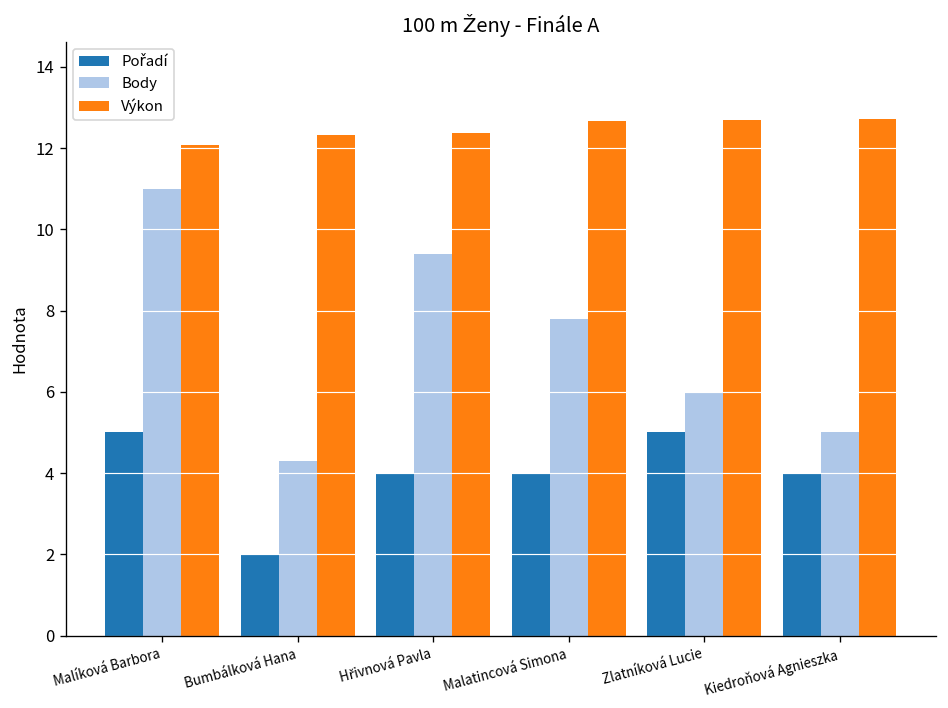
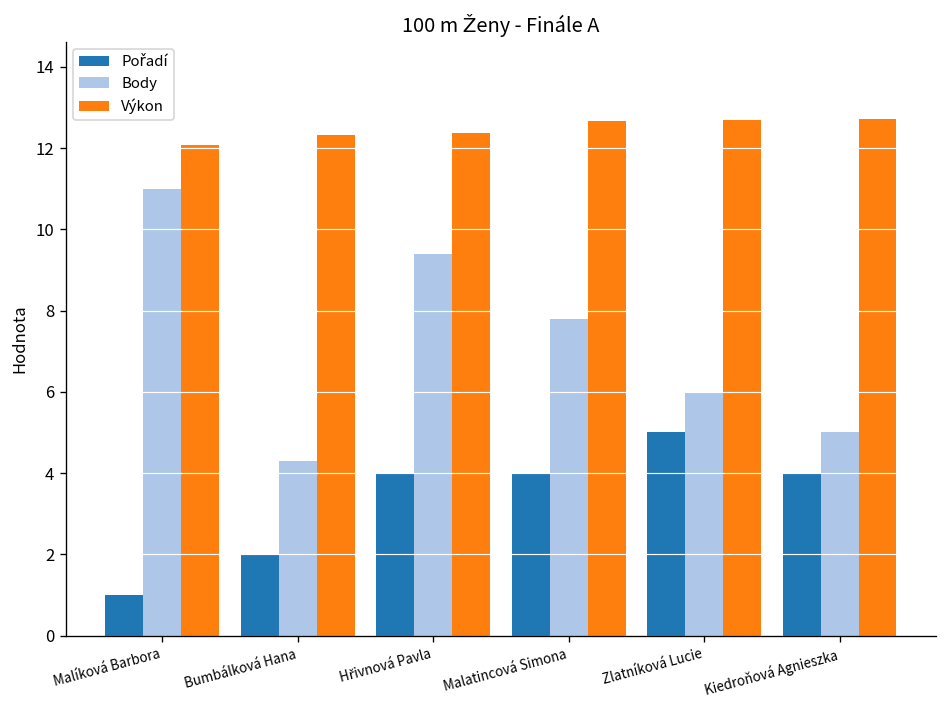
  {
    "Pořadí": {
-     "Malíková Barbora": 5,
+     "Malíková Barbora": 1,
      "Bumbálková Hana": 2,
      "Hřivnová Pavla": 4,
      "Malatincová Simona": 4,
      "Zlatníková Lucie": 5,
      "Kiedroňová Agnieszka": 4
    },
    "Body": {
      "Malíková Barbora": 11,
      "Bumbálková Hana": 4.3,
      "Hřivnová Pavla": 9.4,
      "Malatincová Simona": 7.8,
      "Zlatníková Lucie": 6,
      "Kiedroňová Agnieszka": 5
    },
    "Výkon": {
      "Malíková Barbora": 12.1,
      "Bumbálková Hana": 12.3,
      "Hřivnová Pavla": 12.4,
      "Malatincová Simona": 12.7,
      "Zlatníková Lucie": 12.7,
      "Kiedroňová Agnieszka": 12.7
    }
  }
